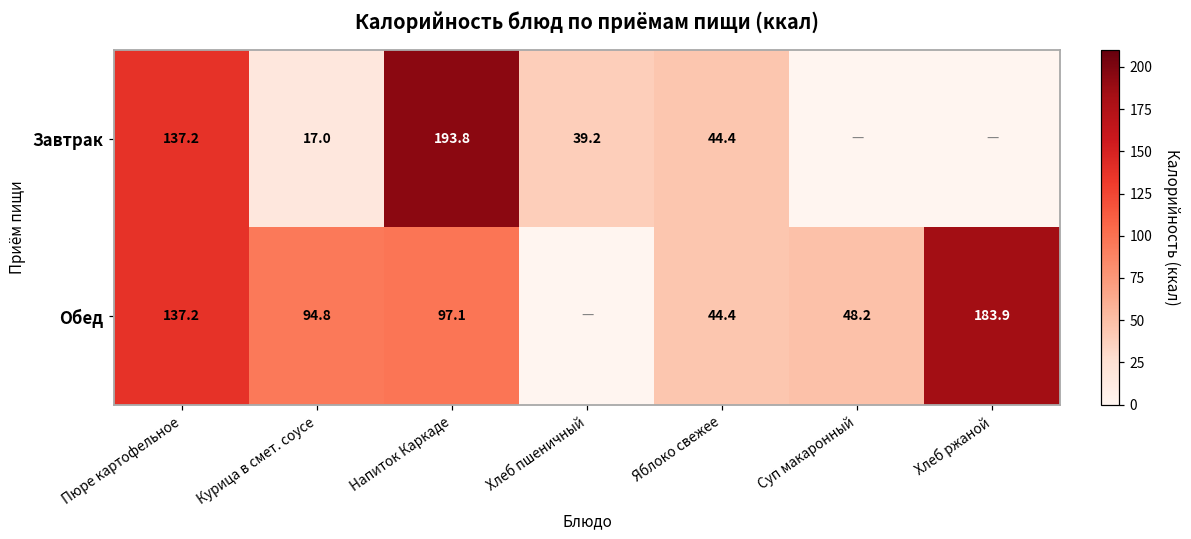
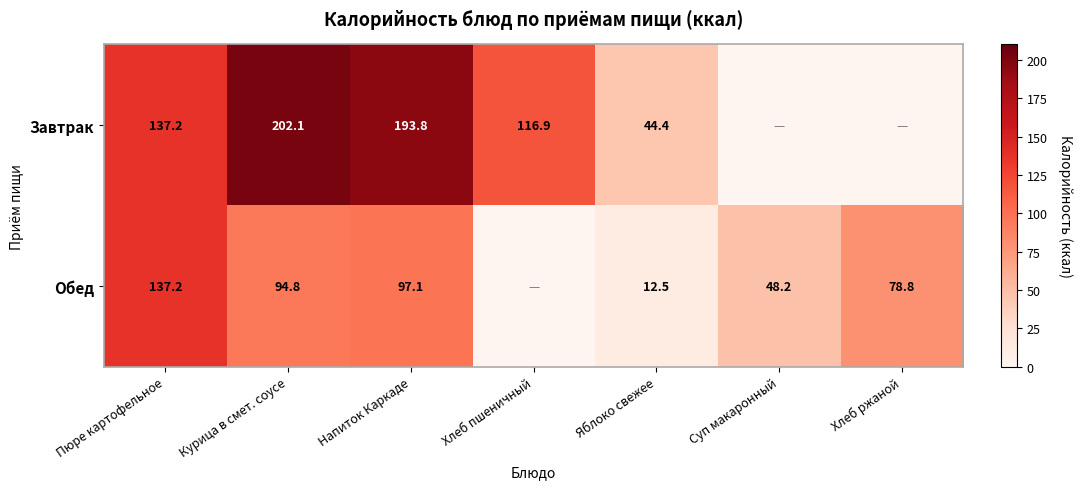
  {
    "Завтрак": {
      "Пюре картофельное": 137.2,
-     "Курица в смет. соусе": 17.0,
+     "Курица в смет. соусе": 202.1,
      "Напиток Каркаде": 193.8,
-     "Хлеб пшеничный": 39.2,
+     "Хлеб пшеничный": 116.9,
      "Яблоко свежее": 44.4
    },
    "Обед": {
      "Пюре картофельное": 137.2,
      "Курица в смет. соусе": 94.8,
      "Напиток Каркаде": 97.1,
-     "Яблоко свежее": 44.4,
+     "Яблоко свежее": 12.5,
      "Суп макаронный": 48.2,
-     "Хлеб ржаной": 183.9
+     "Хлеб ржаной": 78.8
    }
  }
